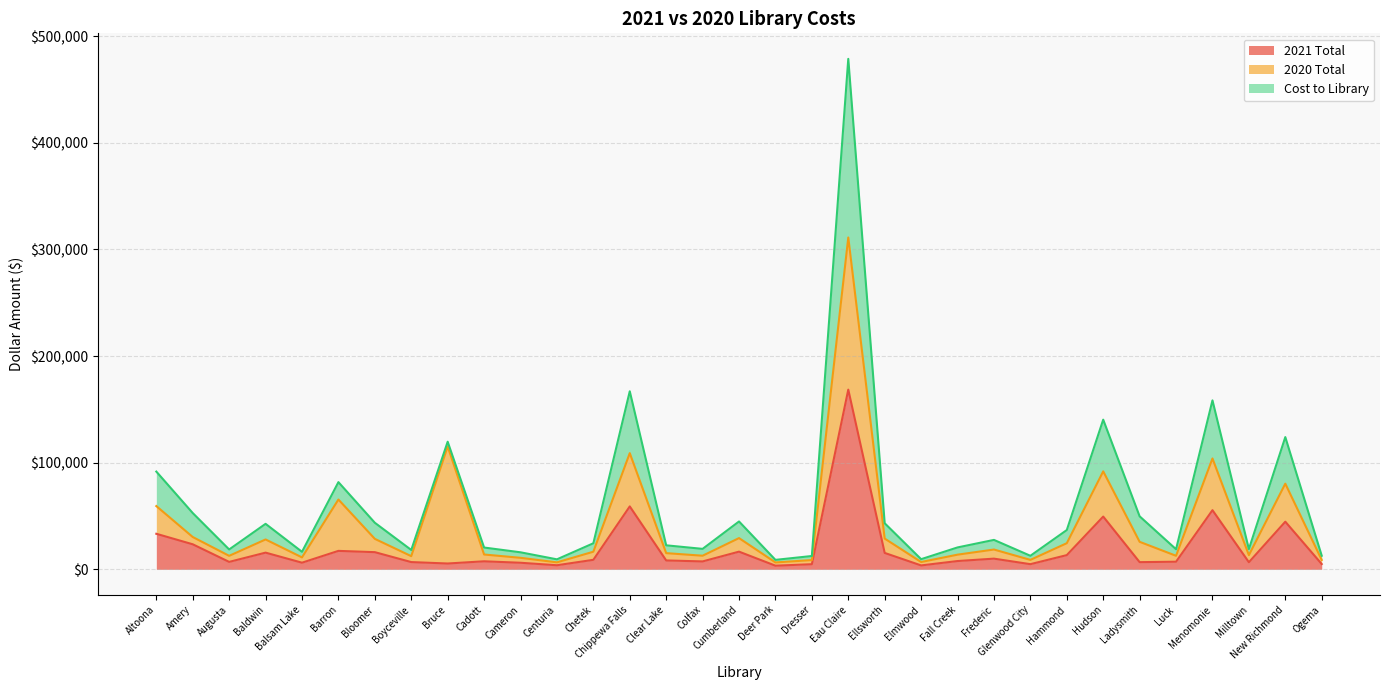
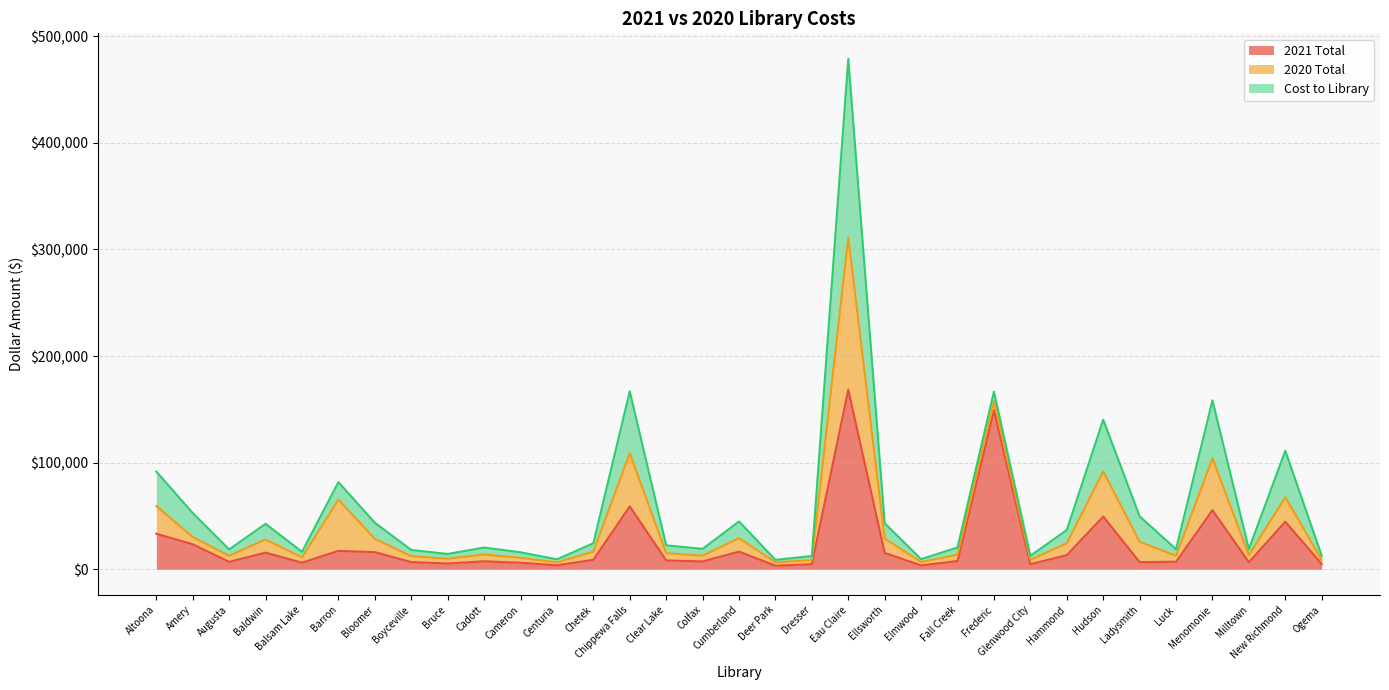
  {
    "2021 Total": {
      "Altoona": "$33,000",
      "Amery": "$23,000",
      "Augusta": "$7,000",
      "Baldwin": "$16,000",
      "Balsam Lake": "$6,000",
      "Barron": "$17,000",
      "Bloomer": "$16,000",
      "Boyceville": "$7,000",
      "Bruce": "$5,000",
      "Cadott": "$8,000",
      "Cameron": "$6,000",
      "Centuria": "$4,000",
      "Chetek": "$9,000",
      "Chippewa Falls": "$59,000",
      "Clear Lake": "$8,000",
      "Colfax": "$7,000",
      "Cumberland": "$17,000",
      "Deer Park": "$3,000",
      "Dresser": "$5,000",
      "Eau Claire": "$169,000",
      "Ellsworth": "$15,000",
      "Elmwood": "$4,000",
      "Fall Creek": "$8,000",
-     "Frederic": "$10,000",
+     "Frederic": "$149,000",
      "Glenwood City": "$5,000",
      "Hammond": "$13,000",
      "Hudson": "$49,000",
      "Ladysmith": "$7,000",
      "Luck": "$7,000",
      "Menomonie": "$55,000",
      "Milltown": "$7,000",
      "New Richmond": "$45,000",
      "Ogema": "$5,000"
    },
    "2020 Total": {
      "Altoona": "$26,000",
      "Amery": "$7,000",
      "Augusta": "$6,000",
      "Baldwin": "$12,000",
      "Balsam Lake": "$5,000",
      "Barron": "$48,000",
      "Bloomer": "$12,000",
      "Boyceville": "$6,000",
-     "Bruce": "$110,000",
+     "Bruce": "$4,000",
      "Cadott": "$6,000",
      "Cameron": "$5,000",
      "Centuria": "$3,000",
      "Chetek": "$8,000",
      "Chippewa Falls": "$50,000",
      "Clear Lake": "$7,000",
      "Colfax": "$5,000",
      "Cumberland": "$13,000",
      "Dresser": "$4,000",
      "Eau Claire": "$143,000",
      "Ellsworth": "$13,000",
      "Elmwood": "$3,000",
      "Fall Creek": "$6,000",
      "Frederic": "$9,000",
      "Glenwood City": "$4,000",
      "Hammond": "$11,000",
      "Hudson": "$42,000",
      "Ladysmith": "$19,000",
      "Luck": "$6,000",
      "Menomonie": "$49,000",
      "Milltown": "$7,000",
-     "New Richmond": "$36,000",
+     "New Richmond": "$23,000",
      "Ogema": "$4,000"
    },
    "Cost to Library": {
      "Altoona": "$32,000",
      "Amery": "$22,000",
      "Augusta": "$6,000",
      "Baldwin": "$15,000",
      "Balsam Lake": "$5,000",
      "Barron": "$16,000",
      "Bloomer": "$15,000",
      "Boyceville": "$6,000",
      "Bruce": "$4,000",
      "Cadott": "$7,000",
      "Cameron": "$5,000",
      "Centuria": "$3,000",
      "Chetek": "$8,000",
      "Chippewa Falls": "$58,000",
      "Clear Lake": "$7,000",
      "Colfax": "$6,000",
      "Cumberland": "$16,000",
      "Dresser": "$4,000",
      "Eau Claire": "$168,000",
      "Ellsworth": "$14,000",
      "Elmwood": "$3,000",
      "Fall Creek": "$7,000",
      "Frederic": "$9,000",
      "Glenwood City": "$4,000",
      "Hammond": "$12,000",
      "Hudson": "$48,000",
      "Ladysmith": "$24,000",
      "Luck": "$6,000",
      "Menomonie": "$54,000",
      "Milltown": "$6,000",
      "New Richmond": "$44,000",
      "Ogema": "$4,000"
    }
  }
